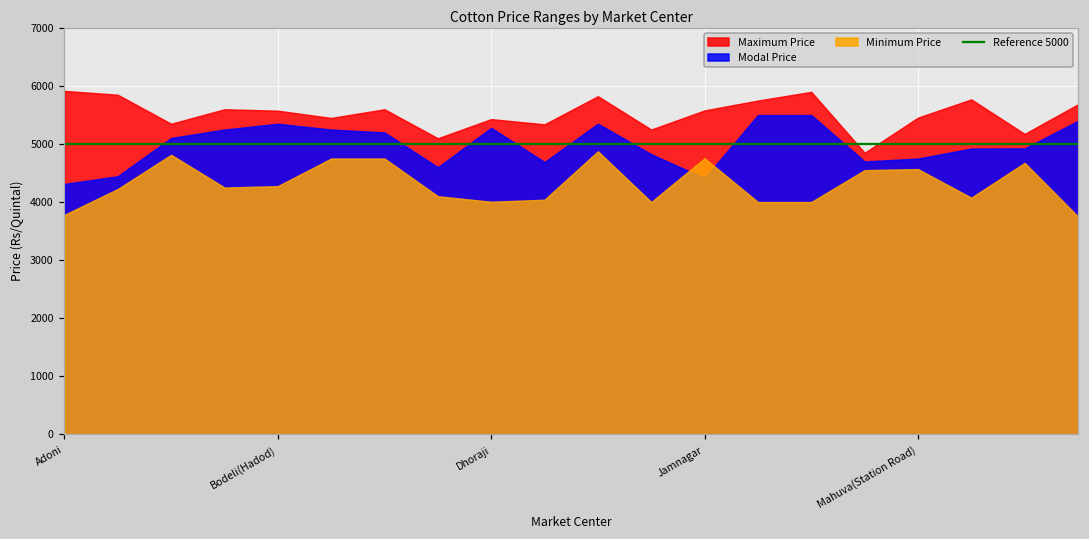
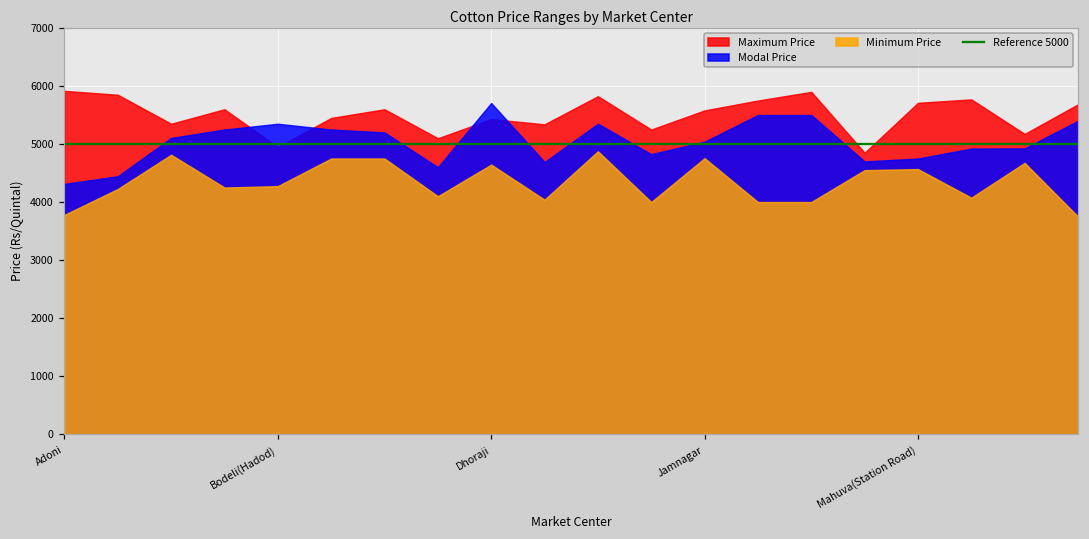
  {
    "Maximum Price": {
      "Adoni": 5900,
-     "Bodeli(Hadod)": 5600,
+     "Bodeli(Hadod)": 4900,
      "Dhoraji": 5400,
      "Jamnagar": 5600,
-     "Mahuva(Station Road)": 5500
+     "Mahuva(Station Road)": 5700
    },
    "Modal Price": {
      "Adoni": 4300,
      "Bodeli(Hadod)": 5400,
-     "Dhoraji": 5300,
-     "Jamnagar": 4400,
+     "Dhoraji": 5700,
+     "Jamnagar": 5000,
      "Mahuva(Station Road)": 4800
    },
    "Minimum Price": {
      "Adoni": 3800,
      "Bodeli(Hadod)": 4300,
-     "Dhoraji": 4000,
+     "Dhoraji": 4600,
      "Jamnagar": 4800,
      "Mahuva(Station Road)": 4600
    }
  }
